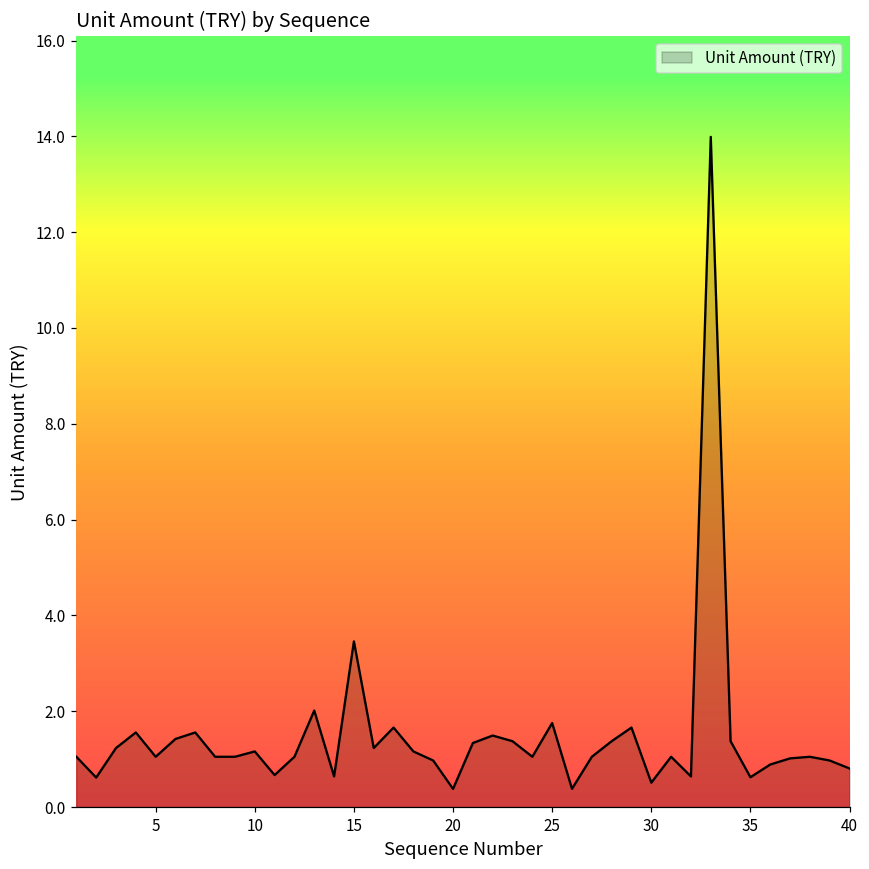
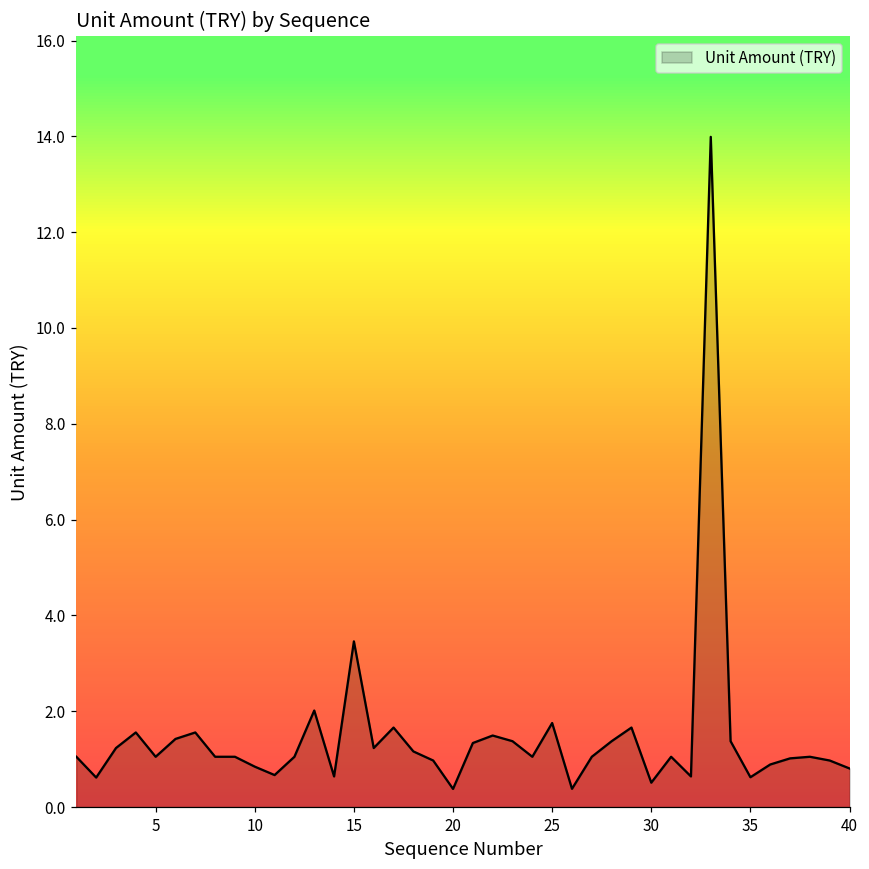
  {
    "5": 1.1,
-   "10": 1.2,
+   "10": 0.8,
    "15": 3.5,
    "20": 0.4,
    "25": 1.8,
    "30": 0.5,
    "35": 0.6,
    "40": 0.8
  }
